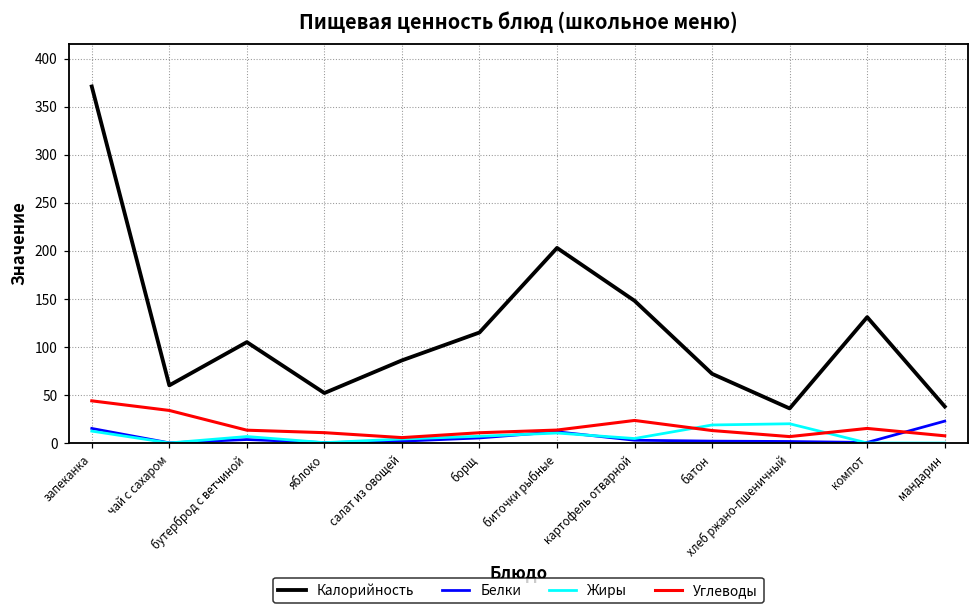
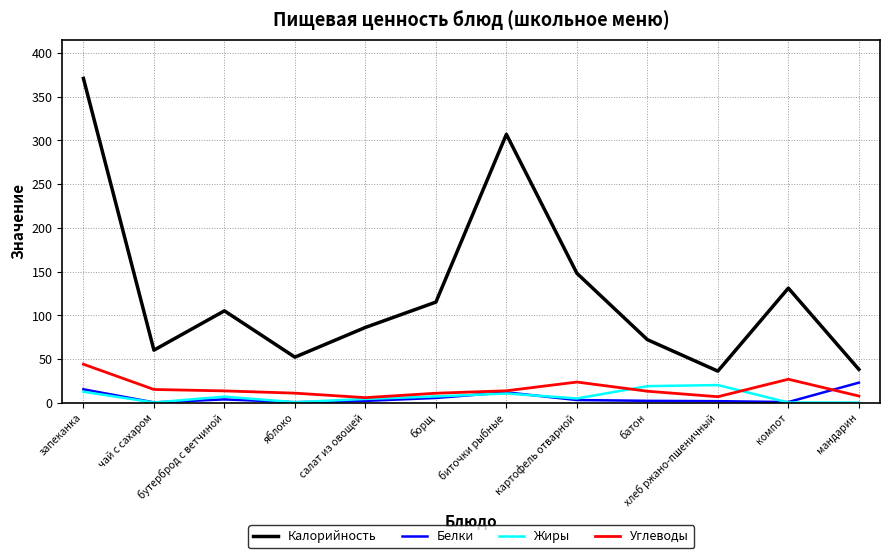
  {
    "Калорийность": {
      "запеканка": 370,
      "чай с сахаром": 60,
      "бутерброд с ветчиной": 110,
      "яблоко": 50,
      "салат из овощей": 90,
      "борщ": 120,
-     "биточки рыбные": 200,
+     "биточки рыбные": 310,
      "картофель отварной": 150,
      "батон": 70,
      "хлеб ржано-пшеничный": 40,
      "компот": 130,
      "мандарин": 40
    },
    "Белки": {
      "бутерброд с ветчиной": 0,
      "батон": 0,
      "хлеб ржано-пшеничный": 0,
      "мандарин": 20
    },
    "Жиры": {
      "бутерброд с ветчиной": 10,
      "батон": 20,
      "хлеб ржано-пшеничный": 20,
      "мандарин": 0
    },
    "Углеводы": {
      "запеканка": 40,
-     "чай с сахаром": 30,
+     "чай с сахаром": 20,
      "бутерброд с ветчиной": 10,
      "яблоко": 10,
      "борщ": 10,
      "картофель отварной": 20,
      "батон": 10,
      "хлеб ржано-пшеничный": 10,
-     "компот": 20,
+     "компот": 30,
      "мандарин": 10
    }
  }
